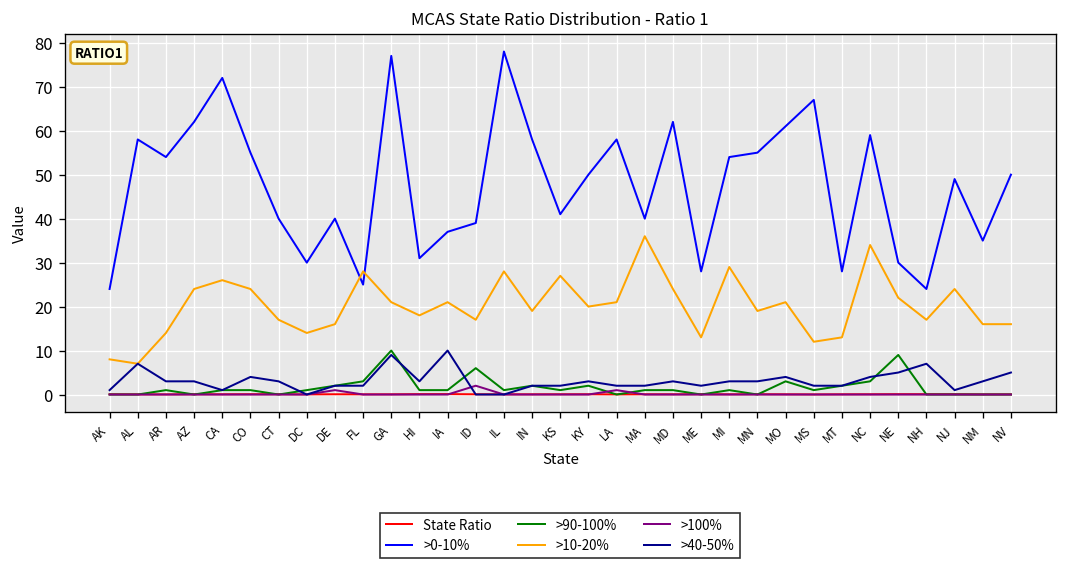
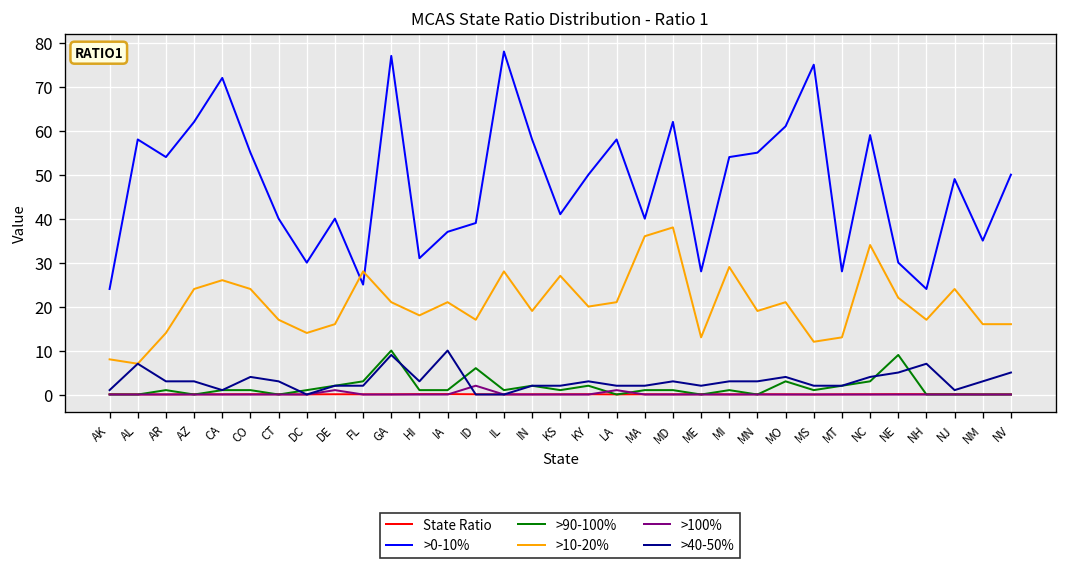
  {
    "State Ratio": {
      "DE": 0
    },
    ">0-10%": {
      "AK": 24,
      "AL": 58,
      "AR": 54,
      "AZ": 62,
      "CA": 72,
      "CO": 55,
      "CT": 40,
      "DC": 30,
      "DE": 40,
      "FL": 25,
      "GA": 77,
      "HI": 31,
      "IA": 37,
      "ID": 39,
      "IL": 78,
      "IN": 58,
      "KS": 41,
      "KY": 50,
      "LA": 58,
      "MA": 40,
      "MD": 62,
      "ME": 28,
      "MI": 54,
      "MN": 55,
      "MO": 61,
-     "MS": 67,
+     "MS": 75,
      "MT": 28,
      "NC": 59,
      "NE": 30,
      "NH": 24,
      "NJ": 49,
      "NM": 35,
      "NV": 50
    },
    ">90-100%": {
      "AR": 1,
      "CO": 1,
      "DC": 1,
      "FL": 3,
      "GA": 10,
      "HI": 1,
      "IA": 1,
      "ID": 6,
      "IL": 1,
      "KS": 1,
      "KY": 2,
      "MA": 1,
      "MD": 1,
      "MI": 1,
      "MO": 3,
      "MS": 1,
      "NC": 3,
      "NE": 9
    },
    ">10-20%": {
      "AK": 8,
      "AR": 14,
      "AZ": 24,
      "CA": 26,
      "CO": 24,
      "CT": 17,
      "DC": 14,
      "DE": 16,
      "FL": 28,
      "GA": 21,
      "HI": 18,
      "IA": 21,
      "ID": 17,
      "IL": 28,
      "IN": 19,
      "KS": 27,
      "KY": 20,
      "LA": 21,
      "MA": 36,
-     "MD": 24,
+     "MD": 38,
      "ME": 13,
      "MI": 29,
      "MN": 19,
      "MO": 21,
      "MS": 12,
      "MT": 13,
      "NC": 34,
      "NE": 22,
      "NH": 17,
      "NJ": 24,
      "NM": 16,
      "NV": 16
    },
    ">100%": {
      "DE": 1,
      "ID": 2,
      "LA": 1
    },
    ">40-50%": {
      "AK": 1,
      "AR": 3,
      "AZ": 3,
      "CO": 4,
      "CT": 3,
      "FL": 2,
      "GA": 9,
      "HI": 3,
      "IA": 10,
      "KS": 2,
      "KY": 3,
      "LA": 2,
      "MA": 2,
      "MD": 3,
      "ME": 2,
      "MI": 3,
      "MN": 3,
      "MO": 4,
      "MS": 2,
      "NC": 4,
      "NE": 5,
      "NH": 7,
      "NJ": 1,
      "NM": 3,
      "NV": 5
    }
  }
